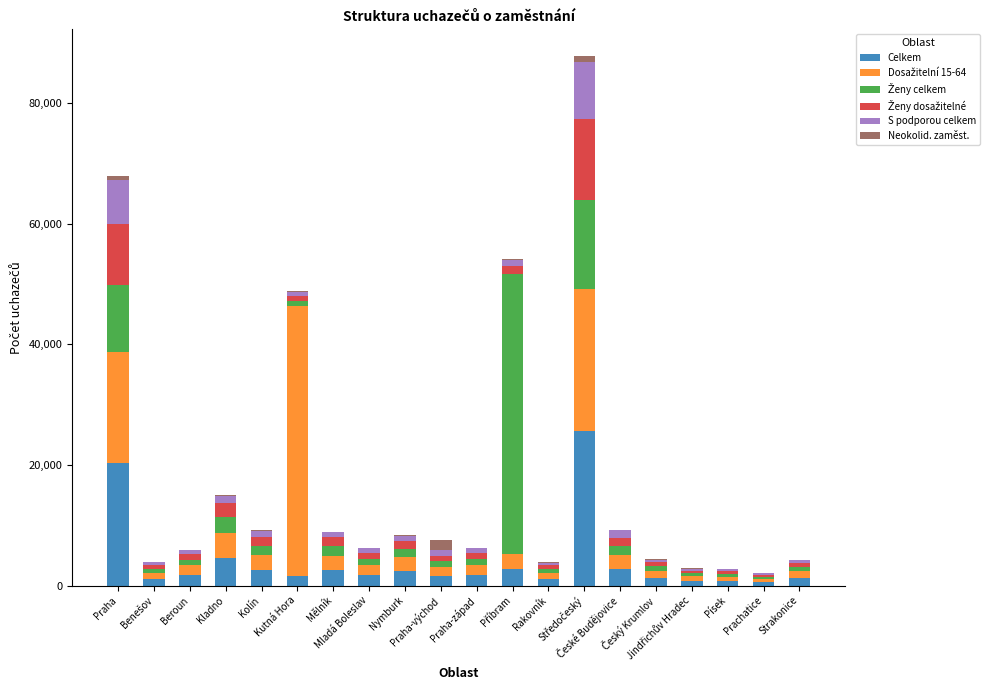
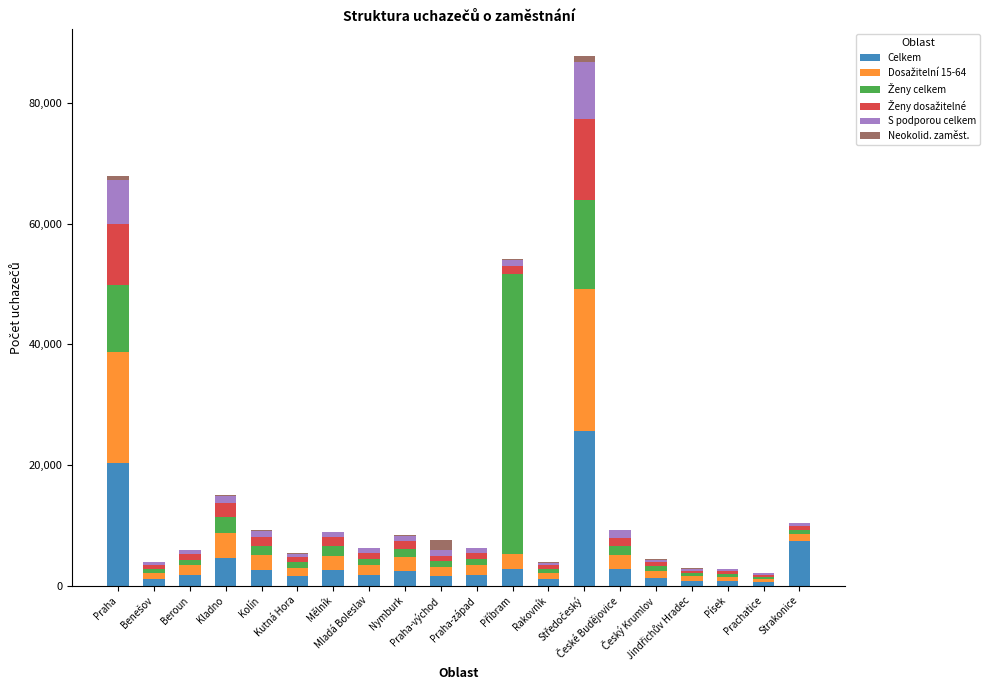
  {
    "Celkem": {
      "Praha": "20,000",
      "Benešov": "1,000",
      "Beroun": "2,000",
      "Kladno": "5,000",
      "Kolín": "3,000",
      "Kutná Hora": "2,000",
      "Mělník": "3,000",
      "Mladá Boleslav": "2,000",
      "Nymburk": "2,000",
      "Praha-východ": "2,000",
      "Praha-západ": "2,000",
      "Příbram": "3,000",
      "Rakovník": "1,000",
      "Středočeský": "26,000",
      "České Budějovice": "3,000",
      "Český Krumlov": "1,000",
      "Jindřichův Hradec": "1,000",
      "Písek": "1,000",
      "Prachatice": "1,000",
-     "Strakonice": "1,000"
+     "Strakonice": "7,000"
    },
    "Dosažitelní 15-64": {
      "Praha": "18,000",
      "Benešov": "1,000",
      "Beroun": "2,000",
      "Kladno": "4,000",
      "Kolín": "2,000",
-     "Kutná Hora": "45,000",
+     "Kutná Hora": "1,000",
      "Mělník": "2,000",
      "Mladá Boleslav": "2,000",
      "Nymburk": "2,000",
      "Praha-východ": "1,000",
      "Praha-západ": "2,000",
      "Příbram": "3,000",
      "Rakovník": "1,000",
      "Středočeský": "23,000",
      "České Budějovice": "2,000",
      "Český Krumlov": "1,000",
      "Jindřichův Hradec": "1,000",
      "Písek": "1,000",
      "Prachatice": "0",
      "Strakonice": "1,000"
    },
    "Ženy celkem": {
      "Praha": "11,000",
      "Benešov": "1,000",
      "Beroun": "1,000",
      "Kladno": "3,000",
      "Kolín": "2,000",
      "Kutná Hora": "1,000",
      "Mělník": "2,000",
      "Mladá Boleslav": "1,000",
      "Nymburk": "1,000",
      "Praha-východ": "1,000",
      "Praha-západ": "1,000",
      "Příbram": "47,000",
      "Rakovník": "1,000",
      "Středočeský": "15,000",
      "České Budějovice": "2,000",
      "Český Krumlov": "1,000",
      "Jindřichův Hradec": "1,000",
      "Písek": "0",
      "Strakonice": "1,000"
    },
    "Ženy dosažitelné": {
      "Praha": "10,000",
      "Benešov": "1,000",
      "Beroun": "1,000",
      "Kladno": "2,000",
      "Kolín": "1,000",
      "Kutná Hora": "1,000",
      "Mělník": "1,000",
      "Mladá Boleslav": "1,000",
      "Nymburk": "1,000",
      "Praha-východ": "1,000",
      "Praha-západ": "1,000",
      "Příbram": "1,000",
      "Rakovník": "1,000",
      "Středočeský": "14,000",
      "České Budějovice": "1,000",
      "Český Krumlov": "1,000",
      "Jindřichův Hradec": "0",
      "Písek": "0",
      "Strakonice": "1,000"
    },
    "S podporou celkem": {
      "Praha": "7,000",
      "Benešov": "1,000",
      "Beroun": "1,000",
      "Kladno": "1,000",
      "Kolín": "1,000",
      "Kutná Hora": "1,000",
      "Mělník": "1,000",
      "Mladá Boleslav": "1,000",
      "Nymburk": "1,000",
      "Praha-východ": "1,000",
      "Praha-západ": "1,000",
      "Příbram": "1,000",
      "Středočeský": "9,000",
      "České Budějovice": "1,000",
      "Strakonice": "0"
    },
    "Neokolid. zaměst.": {
      "Praha": "1,000",
      "Praha-východ": "2,000",
      "Středočeský": "1,000"
    }
  }
